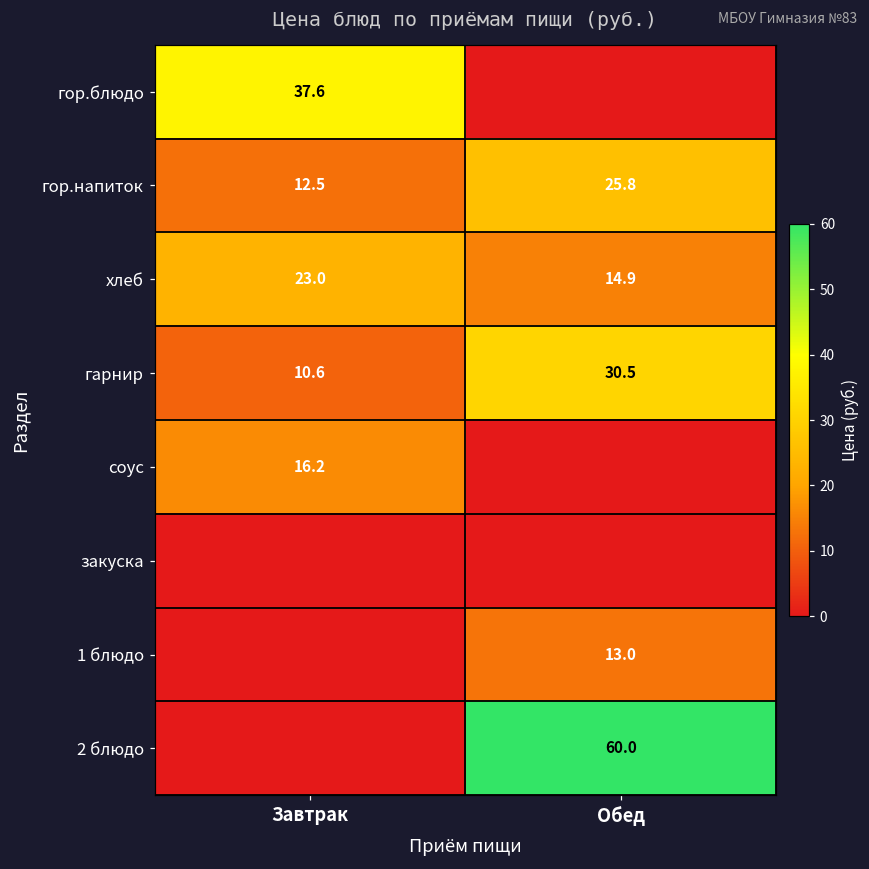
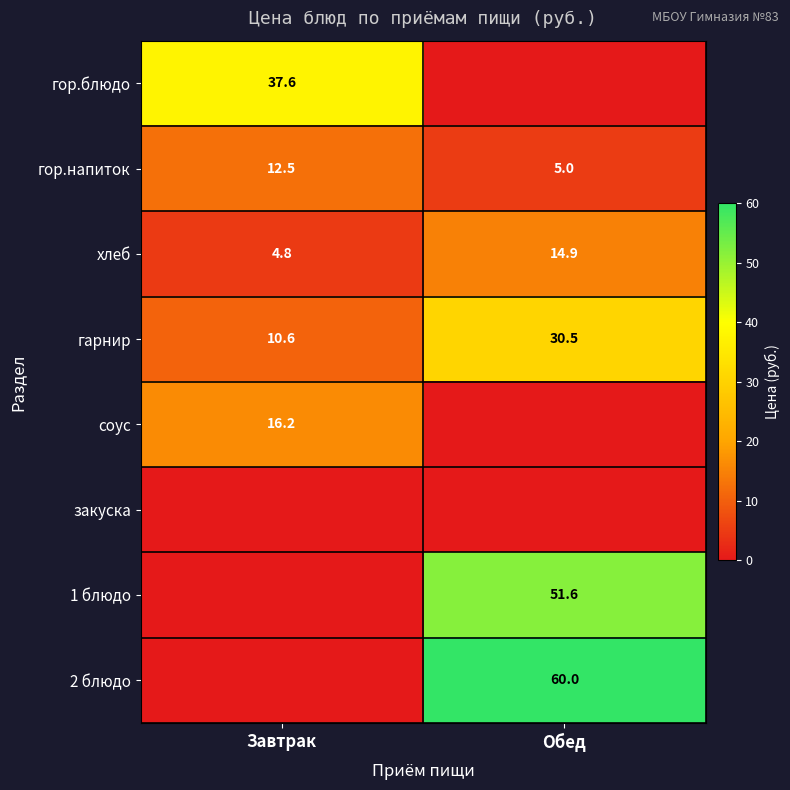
  {
    "гор.блюдо": {
      "Завтрак": 37.6
    },
    "гор.напиток": {
      "Завтрак": 12.5,
-     "Обед": 25.8
+     "Обед": 5.0
    },
    "хлеб": {
-     "Завтрак": 23.0,
+     "Завтрак": 4.8,
      "Обед": 14.9
    },
    "гарнир": {
      "Завтрак": 10.6,
      "Обед": 30.5
    },
    "соус": {
      "Завтрак": 16.2
    },
    "1 блюдо": {
-     "Обед": 13.0
+     "Обед": 51.6
    },
    "2 блюдо": {
      "Обед": 60.0
    }
  }
